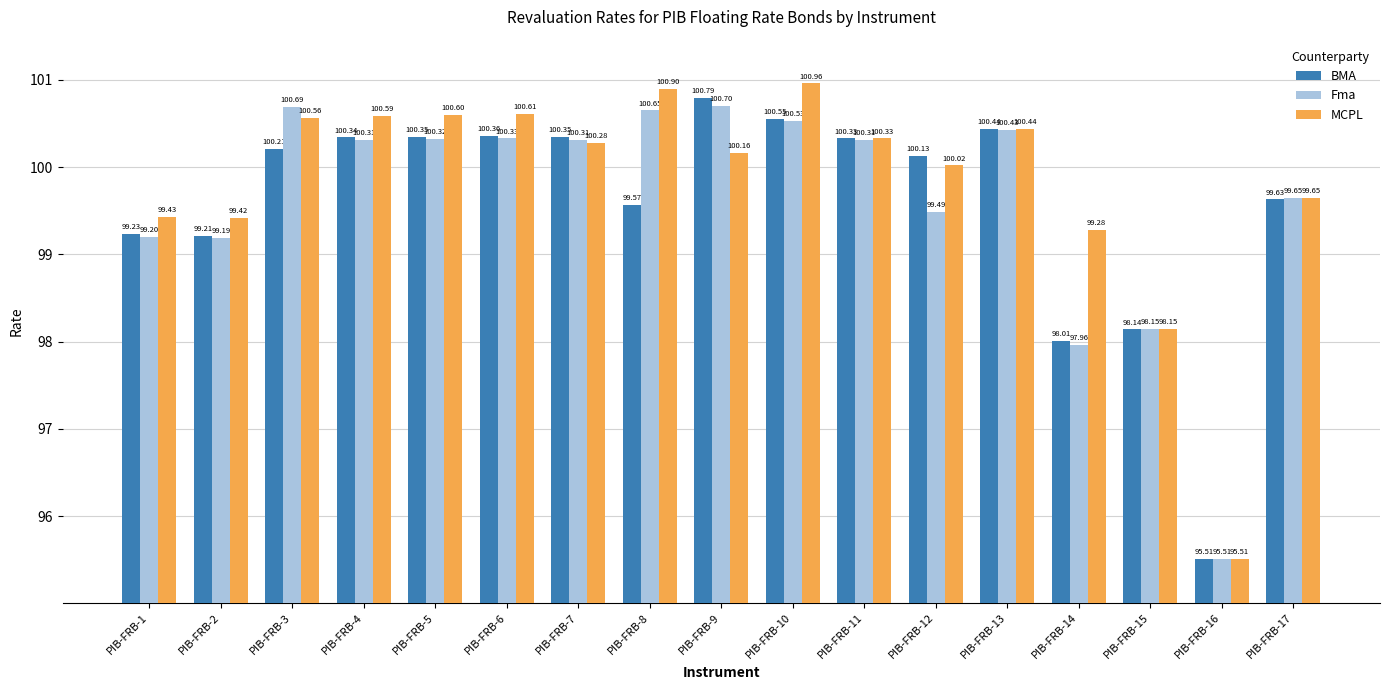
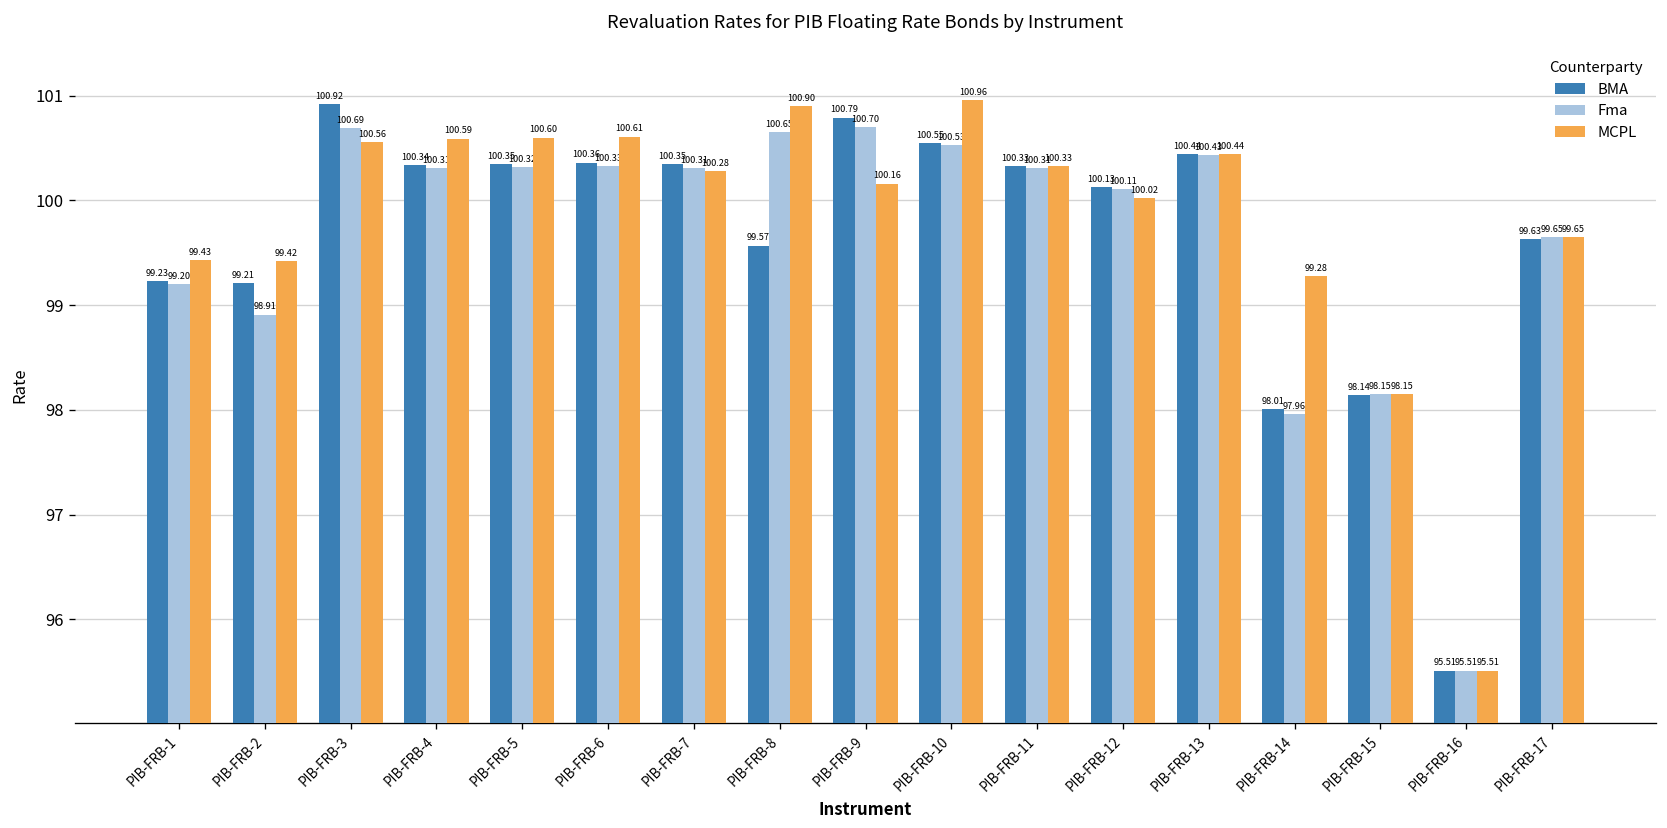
  {
    "BMA": {
      "PIB-FRB-1": 99.23,
      "PIB-FRB-2": 99.21,
-     "PIB-FRB-3": 100.21,
+     "PIB-FRB-3": 100.92,
      "PIB-FRB-7": 100.35,
      "PIB-FRB-8": 99.57,
      "PIB-FRB-9": 100.79,
      "PIB-FRB-12": 100.13,
      "PIB-FRB-14": 98.01,
      "PIB-FRB-15": 98.14,
      "PIB-FRB-16": 95.51,
      "PIB-FRB-17": 99.63
    },
    "Fma": {
      "PIB-FRB-1": 99.20,
-     "PIB-FRB-2": 99.19,
+     "PIB-FRB-2": 98.91,
      "PIB-FRB-3": 100.69,
      "PIB-FRB-8": 100.65,
      "PIB-FRB-9": 100.70,
-     "PIB-FRB-12": 99.49,
+     "PIB-FRB-12": 100.11,
      "PIB-FRB-14": 97.96,
      "PIB-FRB-15": 98.15,
      "PIB-FRB-16": 95.51,
      "PIB-FRB-17": 99.65
    },
    "MCPL": {
      "PIB-FRB-1": 99.43,
      "PIB-FRB-2": 99.42,
      "PIB-FRB-3": 100.56,
      "PIB-FRB-4": 100.59,
      "PIB-FRB-5": 100.60,
      "PIB-FRB-6": 100.61,
      "PIB-FRB-8": 100.90,
      "PIB-FRB-9": 100.16,
      "PIB-FRB-10": 100.96,
      "PIB-FRB-12": 100.02,
      "PIB-FRB-14": 99.28,
      "PIB-FRB-15": 98.15,
      "PIB-FRB-16": 95.51,
      "PIB-FRB-17": 99.65
    }
  }
